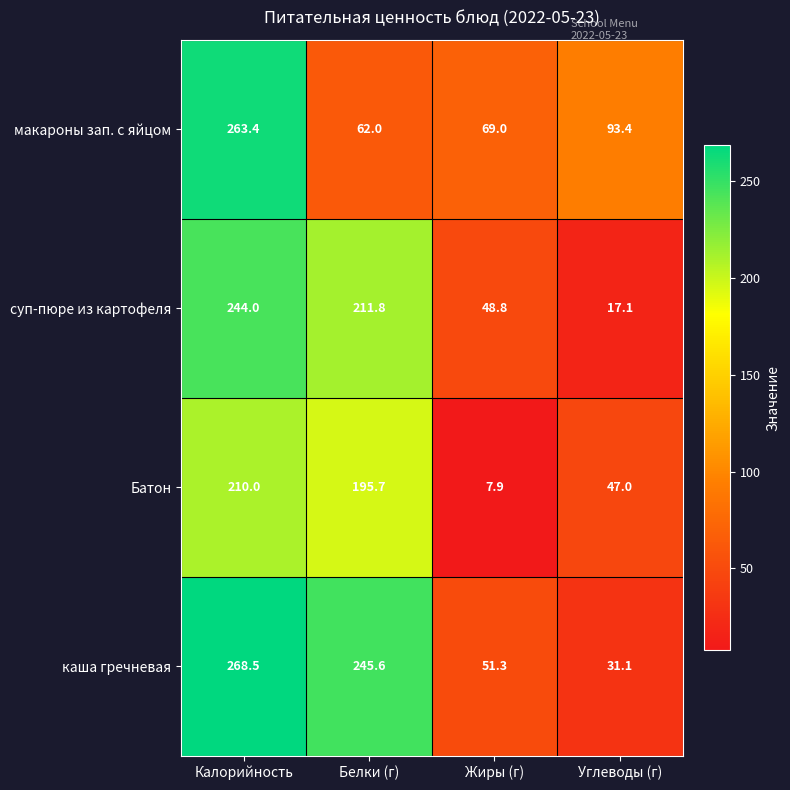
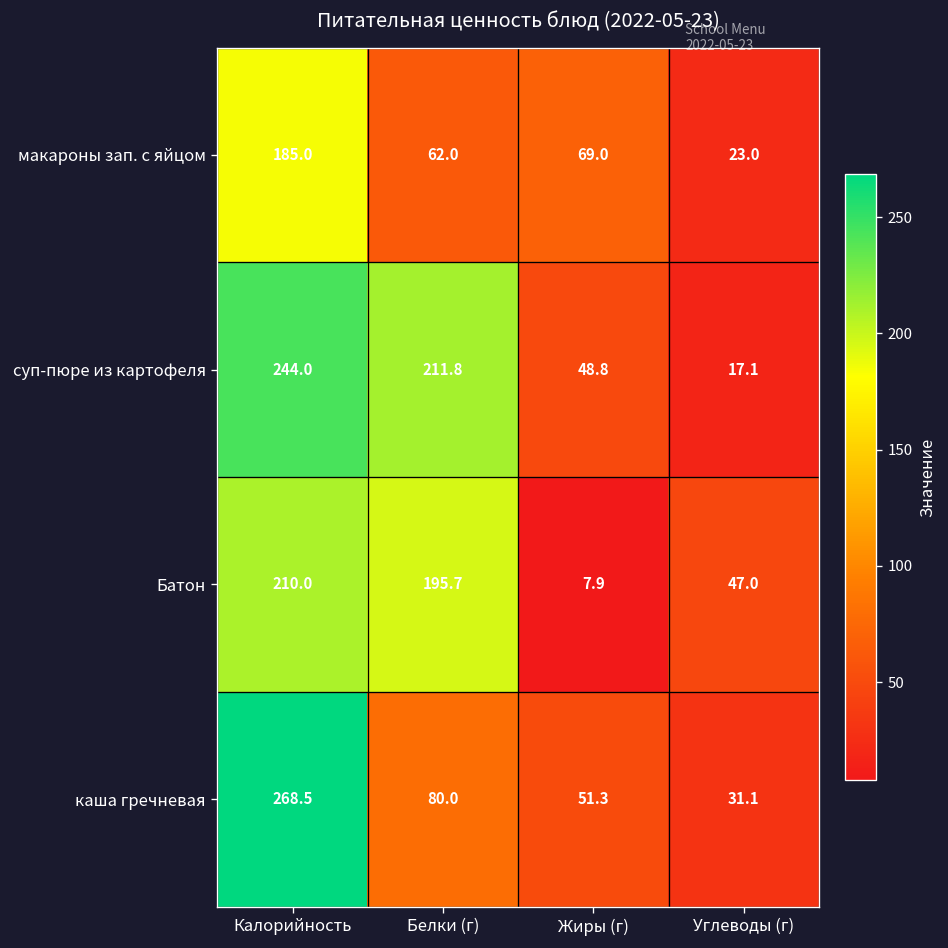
  {
    "макароны зап. с яйцом": {
-     "Калорийность": 263.4,
+     "Калорийность": 185.0,
      "Белки (г)": 62.0,
      "Жиры (г)": 69.0,
-     "Углеводы (г)": 93.4
+     "Углеводы (г)": 23.0
    },
    "суп-пюре из картофеля": {
      "Калорийность": 244.0,
      "Белки (г)": 211.8,
      "Жиры (г)": 48.8,
      "Углеводы (г)": 17.1
    },
    "Батон": {
      "Калорийность": 210.0,
      "Белки (г)": 195.7,
      "Жиры (г)": 7.9,
      "Углеводы (г)": 47.0
    },
    "каша гречневая": {
      "Калорийность": 268.5,
-     "Белки (г)": 245.6,
+     "Белки (г)": 80.0,
      "Жиры (г)": 51.3,
      "Углеводы (г)": 31.1
    }
  }
